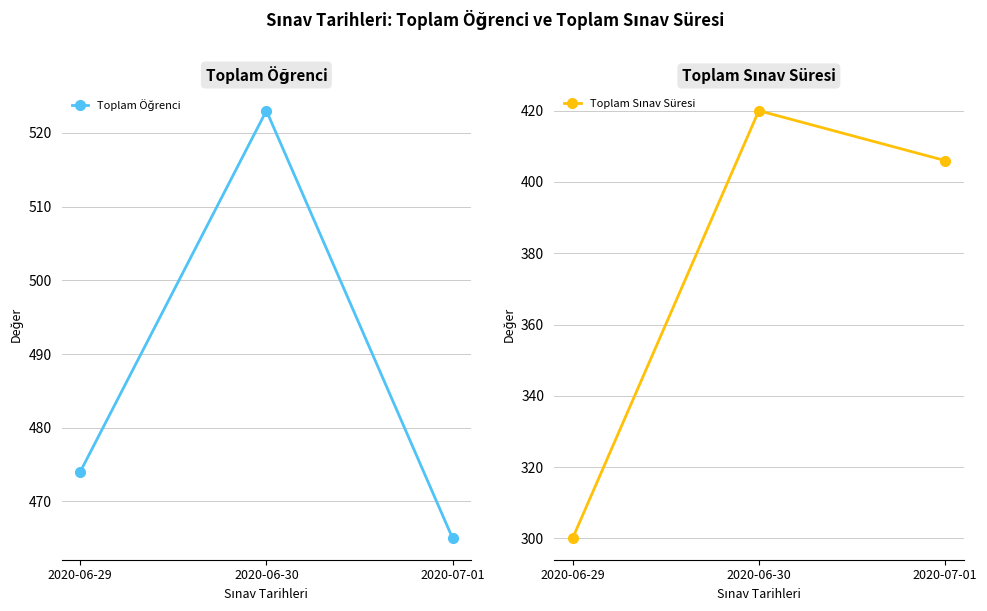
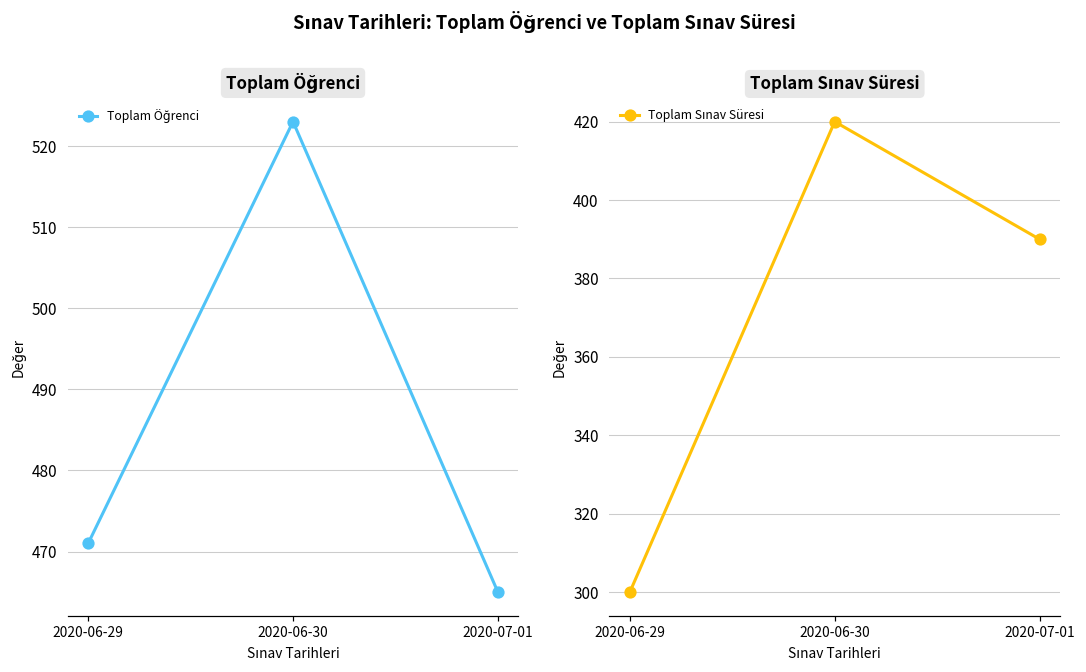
  {
    "Toplam Öğrenci": {
-     "2020-06-29": 474,
+     "2020-06-29": 471,
      "2020-06-30": 523,
      "2020-07-01": 465
    },
    "Toplam Sınav Süresi": {
      "2020-06-29": 300,
      "2020-06-30": 420,
-     "2020-07-01": 406
+     "2020-07-01": 390
    }
  }
